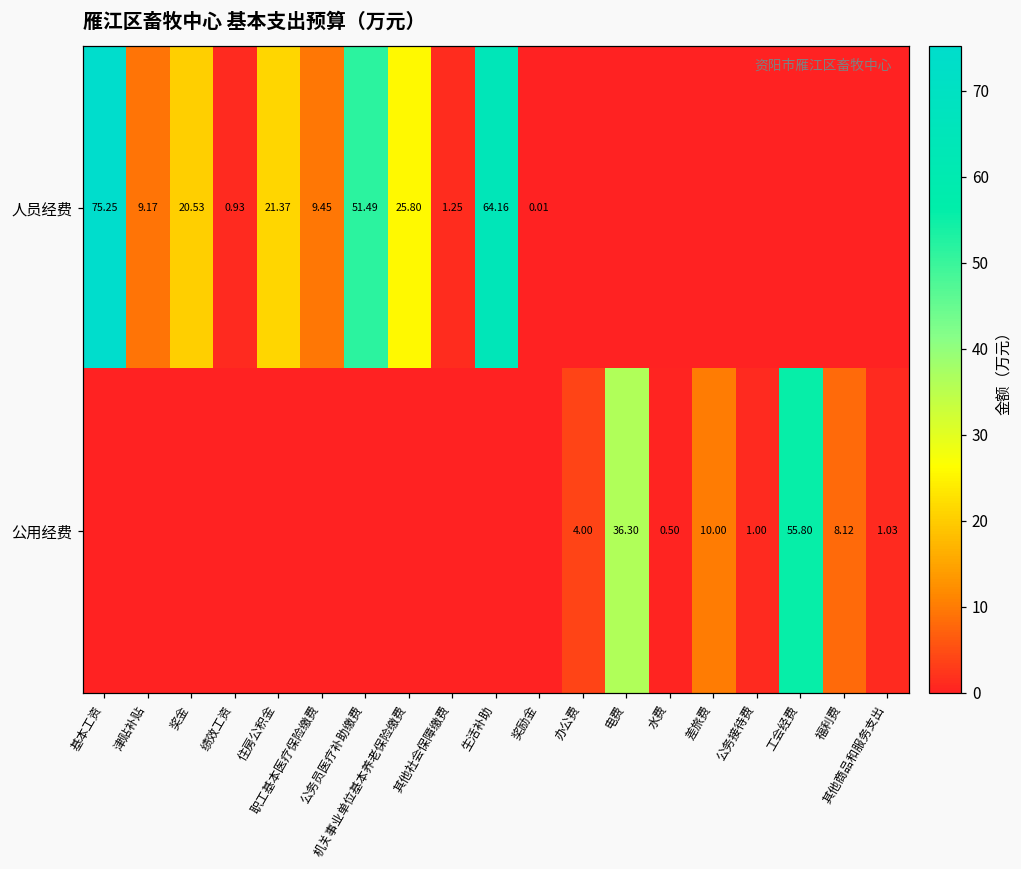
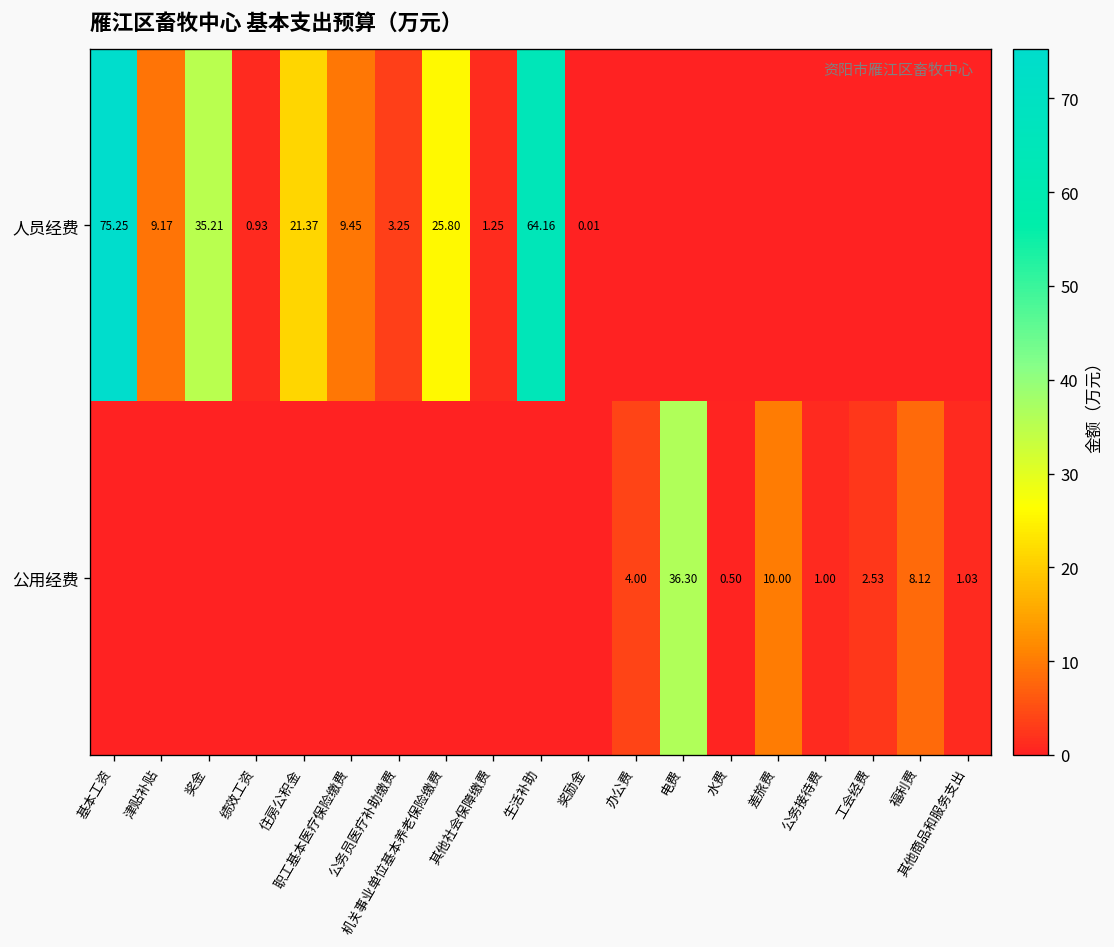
  {
    "人员经费": {
      "基本工资": 75.25,
      "津贴补贴": 9.17,
-     "奖金": 20.53,
+     "奖金": 35.21,
      "绩效工资": 0.93,
      "住房公积金": 21.37,
      "职工基本医疗保险缴费": 9.45,
-     "公务员医疗补助缴费": 51.49,
+     "公务员医疗补助缴费": 3.25,
      "机关事业单位基本养老保险缴费": 25.80,
      "其他社会保障缴费": 1.25,
      "生活补助": 64.16,
      "奖励金": 0.01
    },
    "公用经费": {
      "办公费": 4.00,
      "电费": 36.30,
      "水费": 0.50,
      "差旅费": 10.00,
      "公务接待费": 1.00,
-     "工会经费": 55.80,
+     "工会经费": 2.53,
      "福利费": 8.12,
      "其他商品和服务支出": 1.03
    }
  }
